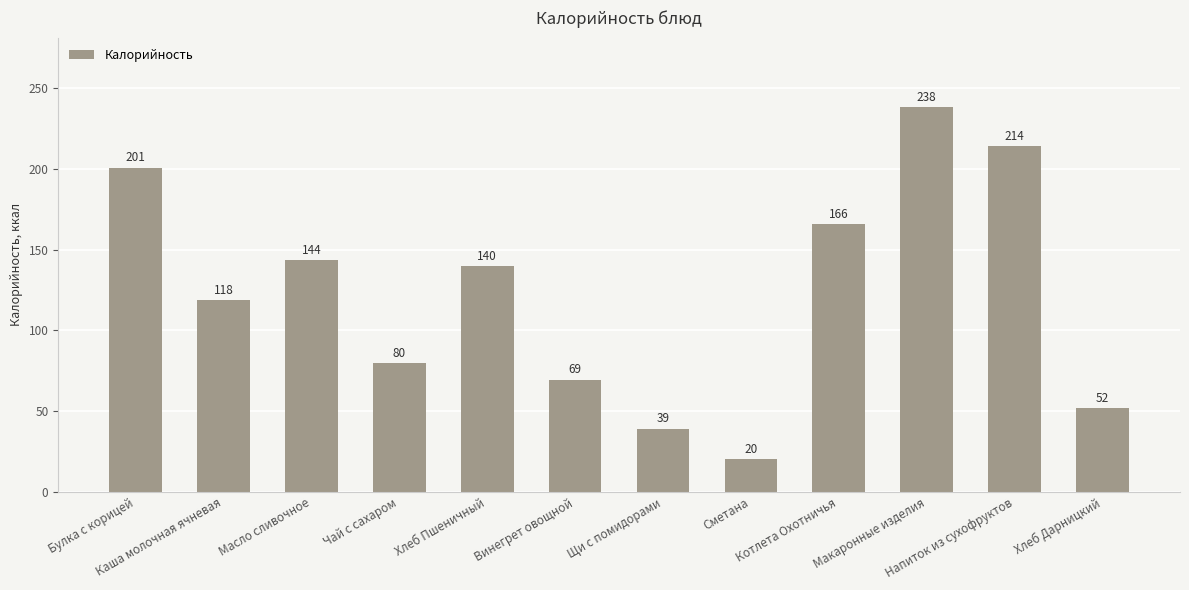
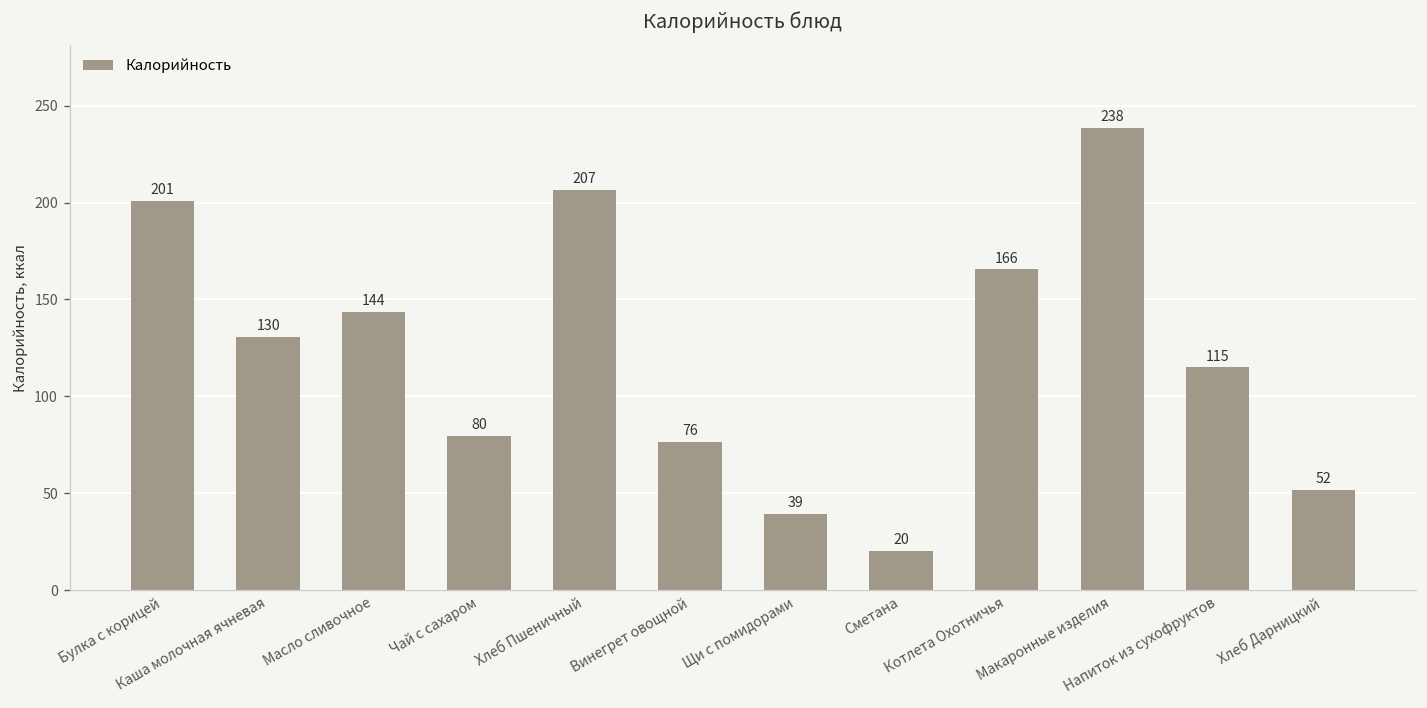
  {
    "Булка с корицей": 201,
-   "Каша молочная ячневая": 118,
+   "Каша молочная ячневая": 130,
    "Масло сливочное": 144,
    "Чай с сахаром": 80,
-   "Хлеб Пшеничный": 140,
-   "Винегрет овощной": 69,
+   "Хлеб Пшеничный": 207,
+   "Винегрет овощной": 76,
    "Щи с помидорами": 39,
    "Сметана": 20,
    "Котлета Охотничья": 166,
    "Макаронные изделия": 238,
-   "Напиток из сухофруктов": 214,
+   "Напиток из сухофруктов": 115,
    "Хлеб Дарницкий": 52
  }
